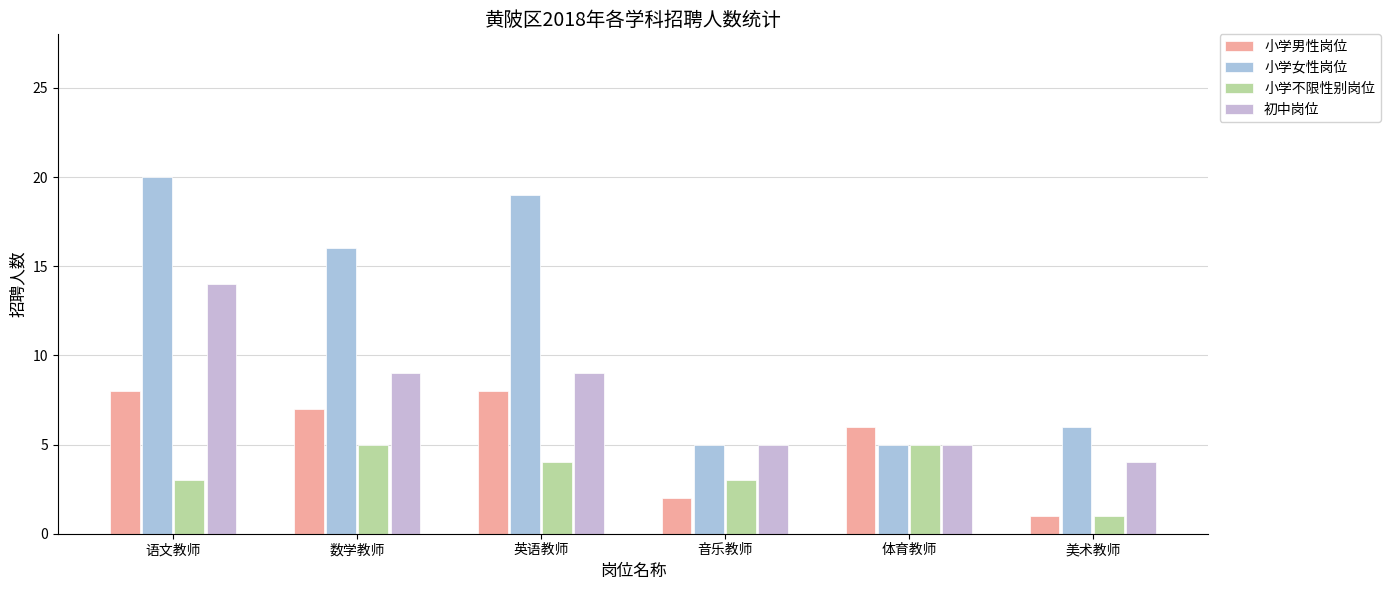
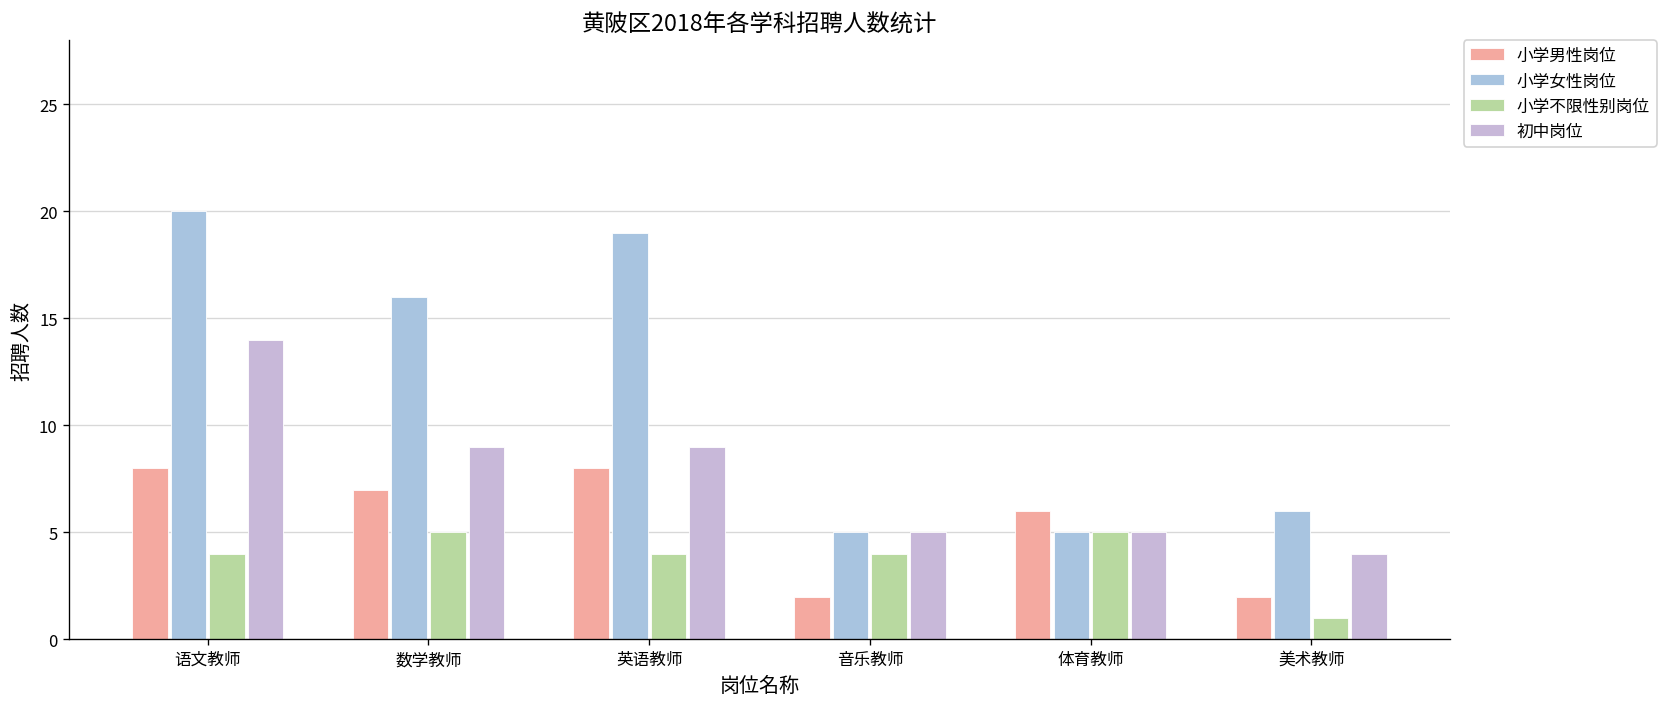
  {
    "小学男性岗位": {
      "语文教师": 8,
      "数学教师": 7,
      "英语教师": 8,
      "音乐教师": 2,
      "体育教师": 6,
-     "美术教师": 1
+     "美术教师": 2
    },
    "小学不限性别岗位": {
-     "语文教师": 3,
+     "语文教师": 4,
      "数学教师": 5,
      "英语教师": 4,
-     "音乐教师": 3,
+     "音乐教师": 4,
      "体育教师": 5,
      "美术教师": 1
    }
  }
